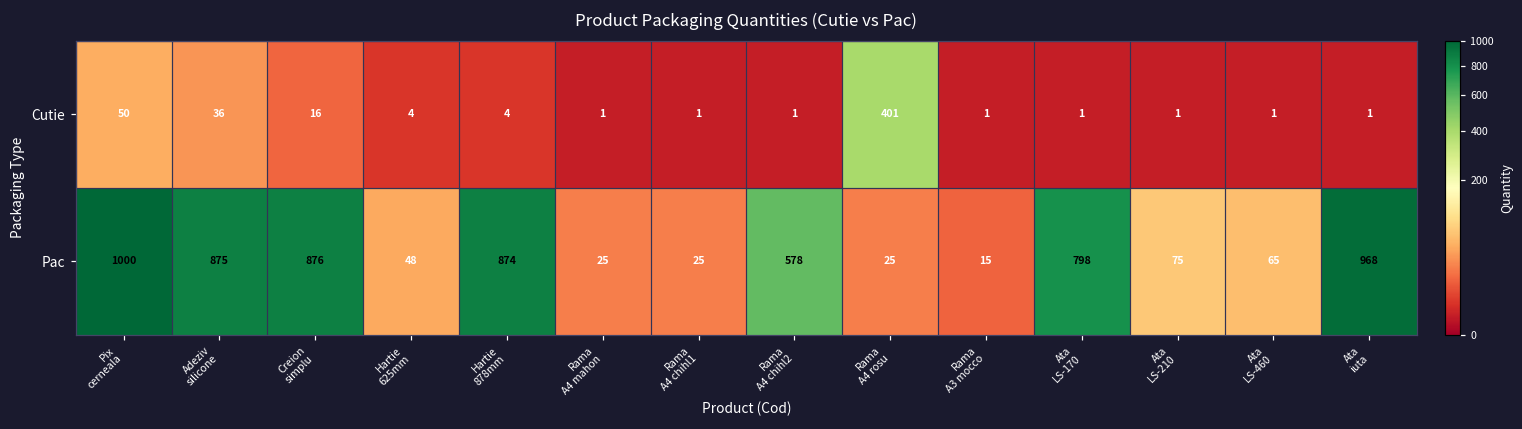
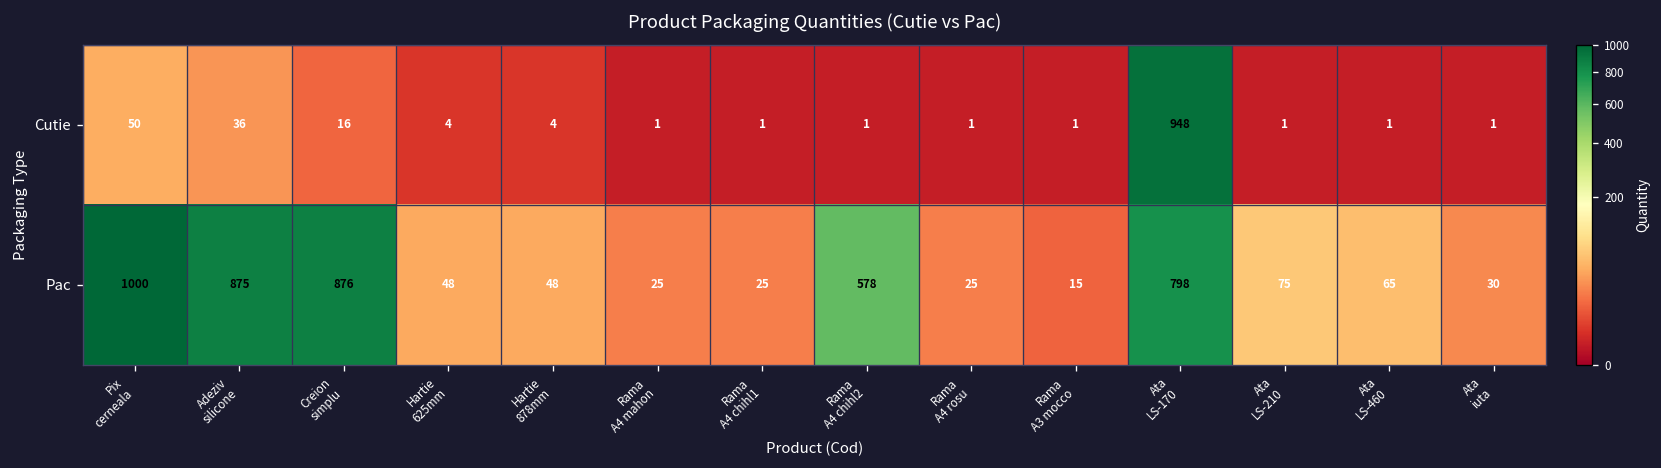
  {
    "Cutie": {
      "Pix cerneala": 50,
      "Adeziv silicone": 36,
      "Creion simplu": 16,
      "Hartie 625mm": 4,
      "Hartie 878mm": 4,
      "Rama A4 mahon": 1,
      "Rama A4 chihl1": 1,
      "Rama A4 chihl2": 1,
-     "Rama A4 rosu": 401,
+     "Rama A4 rosu": 1,
      "Rama A3 mocco": 1,
-     "Ata LS-170": 1,
+     "Ata LS-170": 948,
      "Ata LS-210": 1,
      "Ata LS-460": 1,
      "Ata iuta": 1
    },
    "Pac": {
      "Pix cerneala": 1000,
      "Adeziv silicone": 875,
      "Creion simplu": 876,
      "Hartie 625mm": 48,
-     "Hartie 878mm": 874,
+     "Hartie 878mm": 48,
      "Rama A4 mahon": 25,
      "Rama A4 chihl1": 25,
      "Rama A4 chihl2": 578,
      "Rama A4 rosu": 25,
      "Rama A3 mocco": 15,
      "Ata LS-170": 798,
      "Ata LS-210": 75,
      "Ata LS-460": 65,
-     "Ata iuta": 968
+     "Ata iuta": 30
    }
  }
